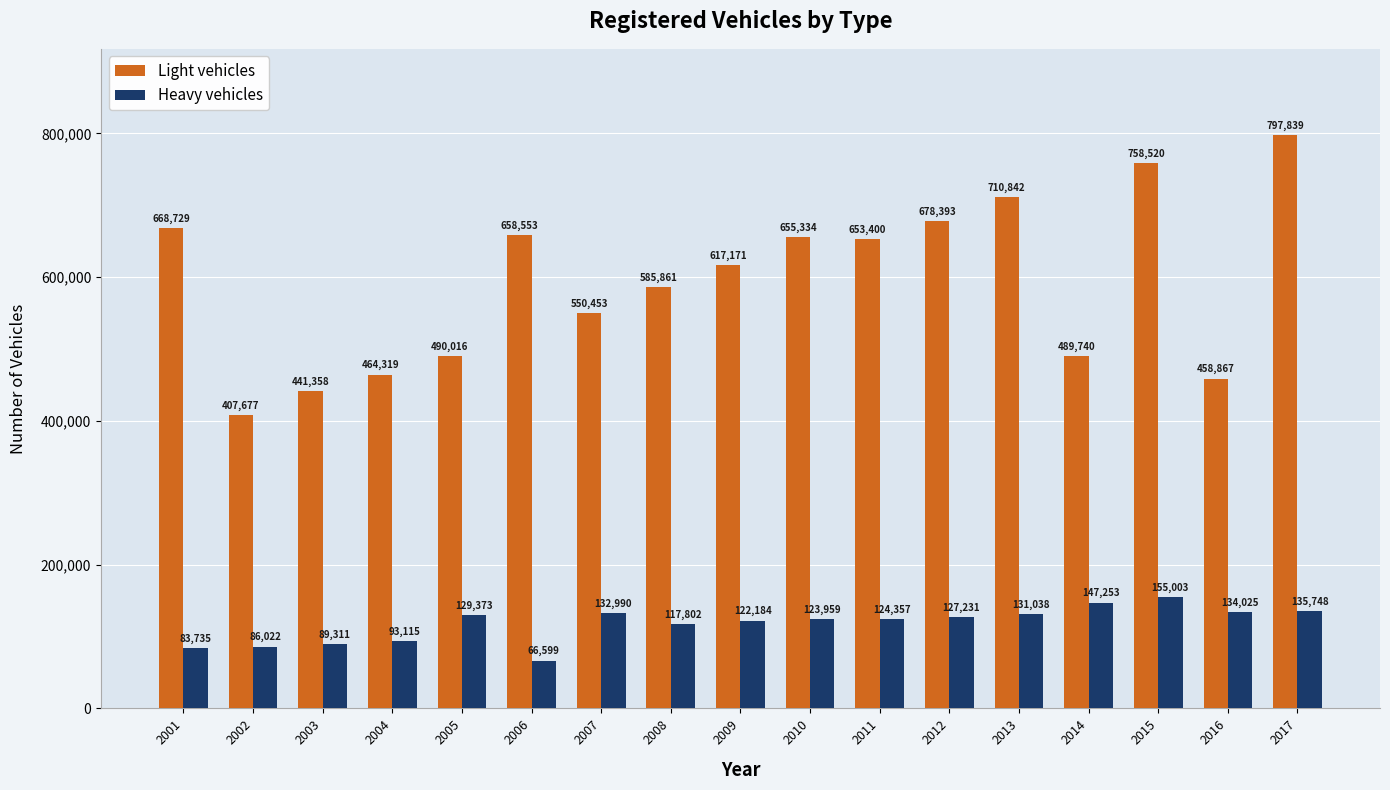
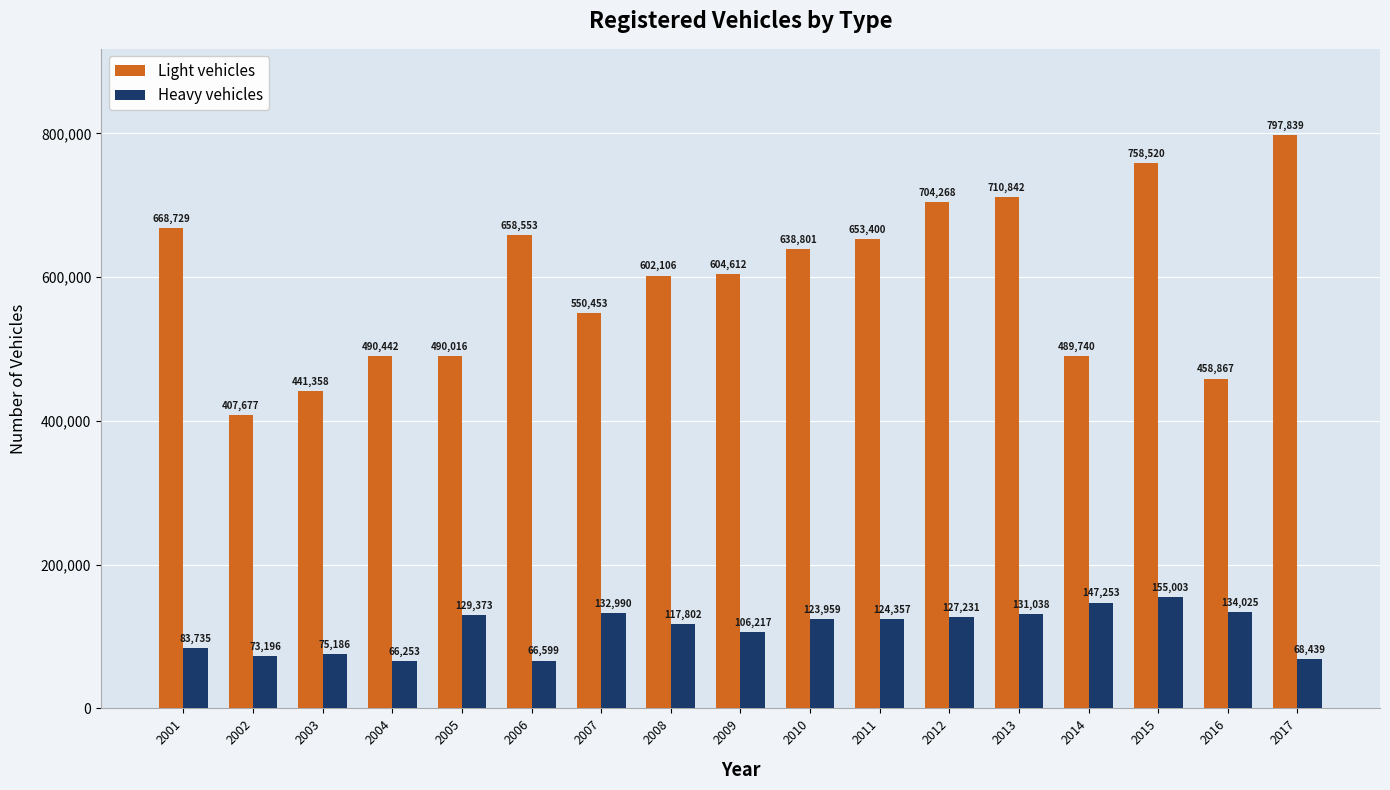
  {
    "Light vehicles": {
      "2001": "668,729",
      "2002": "407,677",
      "2003": "441,358",
-     "2004": "464,319",
+     "2004": "490,442",
      "2005": "490,016",
      "2006": "658,553",
      "2007": "550,453",
-     "2008": "585,861",
-     "2009": "617,171",
-     "2010": "655,334",
+     "2008": "602,106",
+     "2009": "604,612",
+     "2010": "638,801",
      "2011": "653,400",
-     "2012": "678,393",
+     "2012": "704,268",
      "2013": "710,842",
      "2014": "489,740",
      "2015": "758,520",
      "2016": "458,867",
      "2017": "797,839"
    },
    "Heavy vehicles": {
      "2001": "83,735",
-     "2002": "86,022",
-     "2003": "89,311",
-     "2004": "93,115",
+     "2002": "73,196",
+     "2003": "75,186",
+     "2004": "66,253",
      "2005": "129,373",
      "2006": "66,599",
      "2007": "132,990",
      "2008": "117,802",
-     "2009": "122,184",
+     "2009": "106,217",
      "2010": "123,959",
      "2011": "124,357",
      "2012": "127,231",
      "2013": "131,038",
      "2014": "147,253",
      "2015": "155,003",
      "2016": "134,025",
-     "2017": "135,748"
+     "2017": "68,439"
    }
  }
